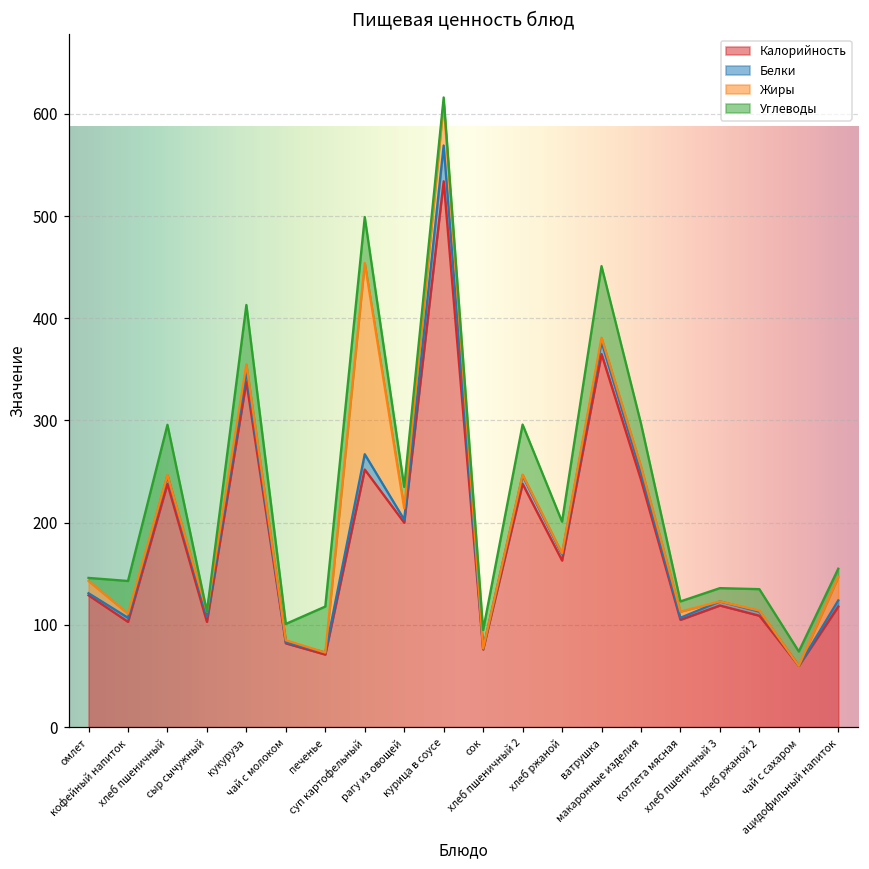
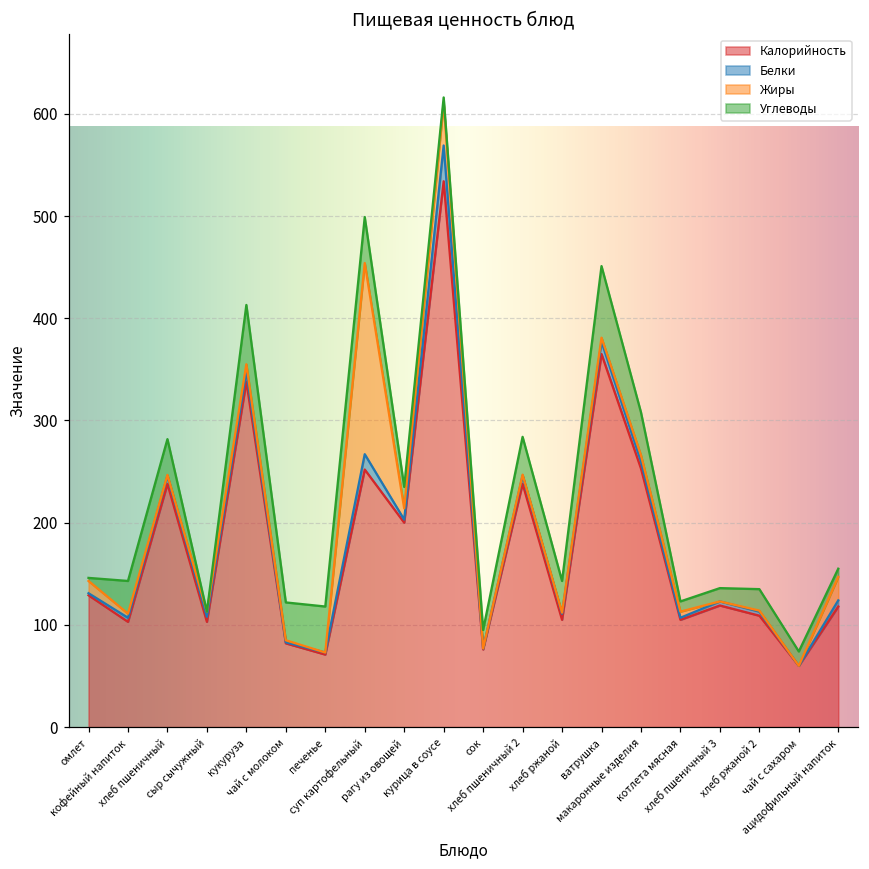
  {
    "Калорийность": {
      "кофейный напиток": 100,
      "хлеб пшеничный": 240,
      "сыр сычужный": 100,
      "кукуруза": 340,
      "суп картофельный": 250,
      "рагу из овощей": 200,
      "курица в соусе": 530,
      "хлеб пшеничный 2": 240,
-     "хлеб ржаной": 160,
+     "хлеб ржаной": 110,
      "ватрушка": 370,
-     "макаронные изделия": 240,
+     "макаронные изделия": 250,
      "хлеб пшеничный 3": 120,
      "хлеб ржаной 2": 110,
      "ацидофильный напиток": 120
    },
    "Белки": {
      "кофейный напиток": 0,
      "сыр сычужный": 10,
      "кукуруза": 10,
      "суп картофельный": 20,
      "рагу из овощей": 0,
      "курица в соусе": 40,
      "ватрушка": 10,
      "макаронные изделия": 10,
      "ацидофильный напиток": 10
    },
    "Жиры": {
      "омлет": 10,
      "кофейный напиток": 0,
      "кукуруза": 10,
      "суп картофельный": 190,
      "рагу из овощей": 10,
      "курица в соусе": 40,
      "ватрушка": 0,
      "макаронные изделия": 10,
      "котлета мясная": 10,
      "ацидофильный напиток": 20
    },
    "Углеводы": {
      "омлет": 0,
      "кофейный напиток": 30,
-     "хлеб пшеничный": 50,
+     "хлеб пшеничный": 40,
      "кукуруза": 60,
-     "чай с молоком": 20,
+     "чай с молоком": 40,
      "печенье": 50,
      "суп картофельный": 50,
      "рагу из овощей": 20,
      "курица в соусе": 10,
      "сок": 20,
-     "хлеб пшеничный 2": 50,
+     "хлеб пшеничный 2": 40,
      "хлеб ржаной": 30,
      "ватрушка": 70,
      "макаронные изделия": 40,
      "котлета мясная": 10,
      "хлеб пшеничный 3": 10,
      "хлеб ржаной 2": 20,
      "чай с сахаром": 10,
      "ацидофильный напиток": 10
    }
  }
